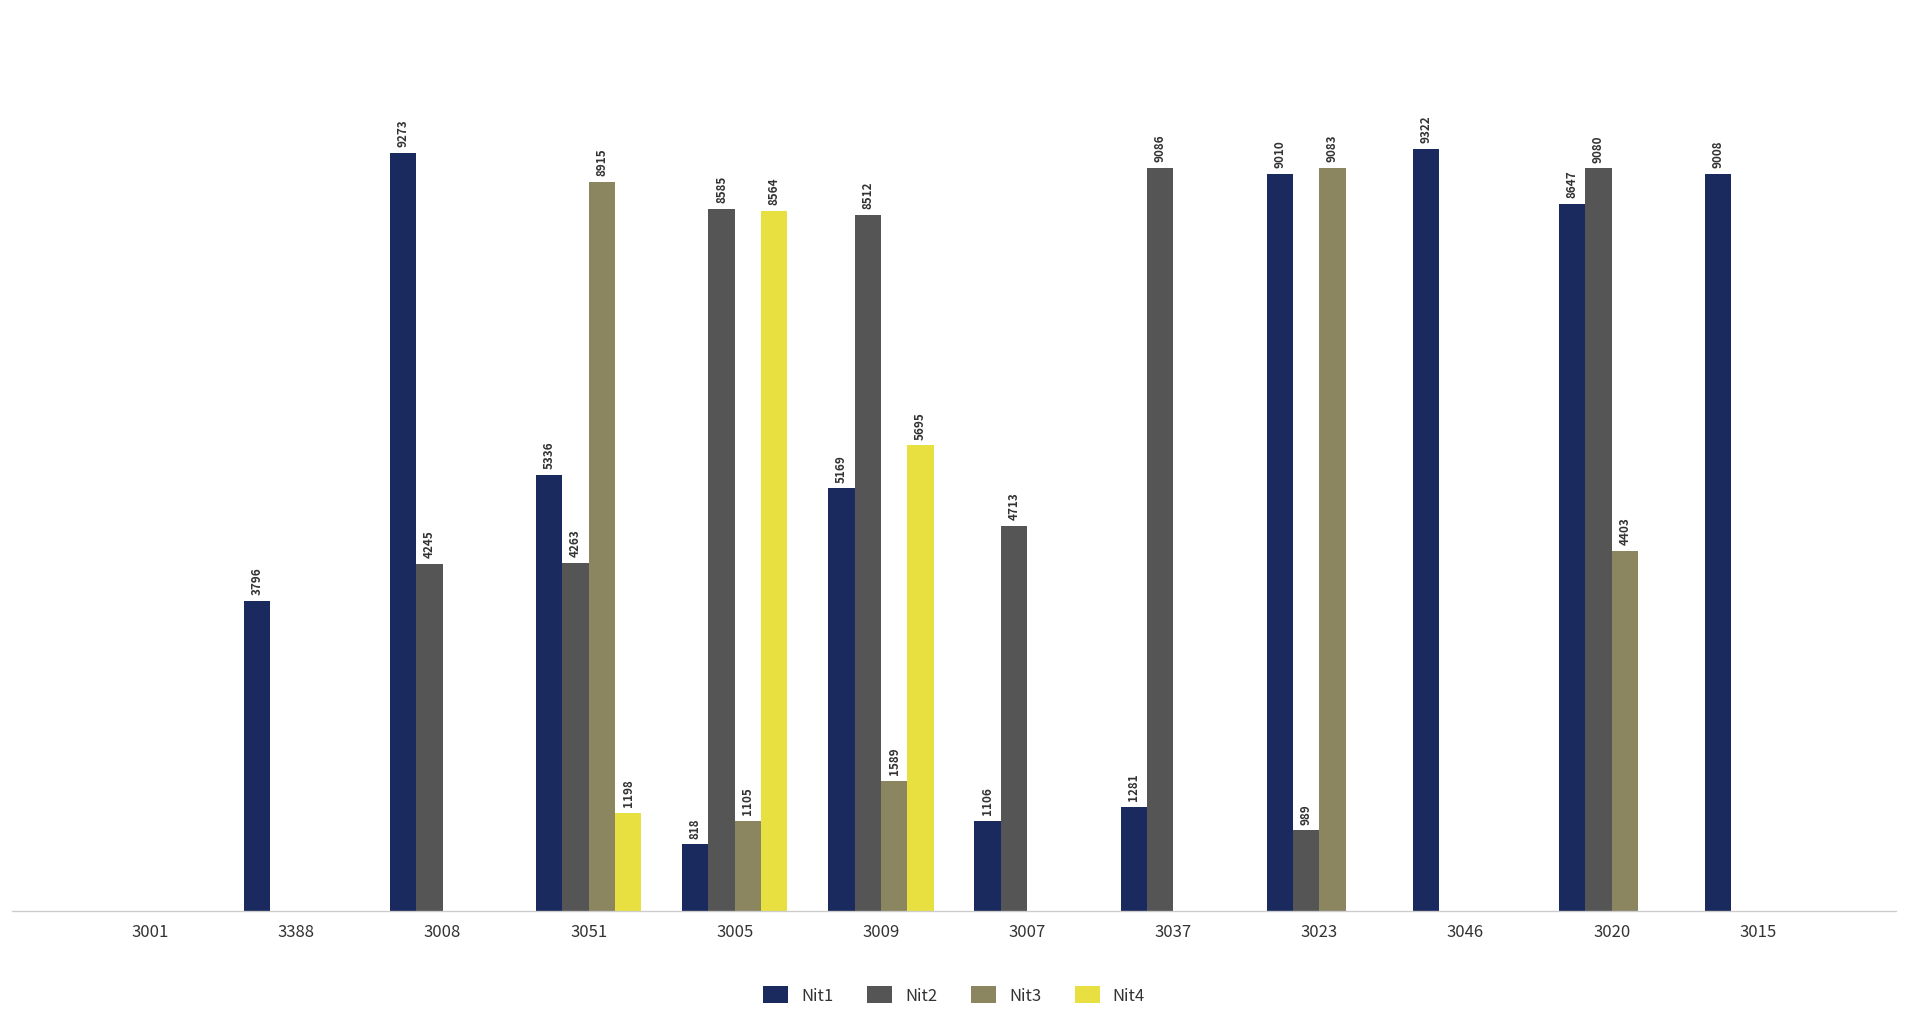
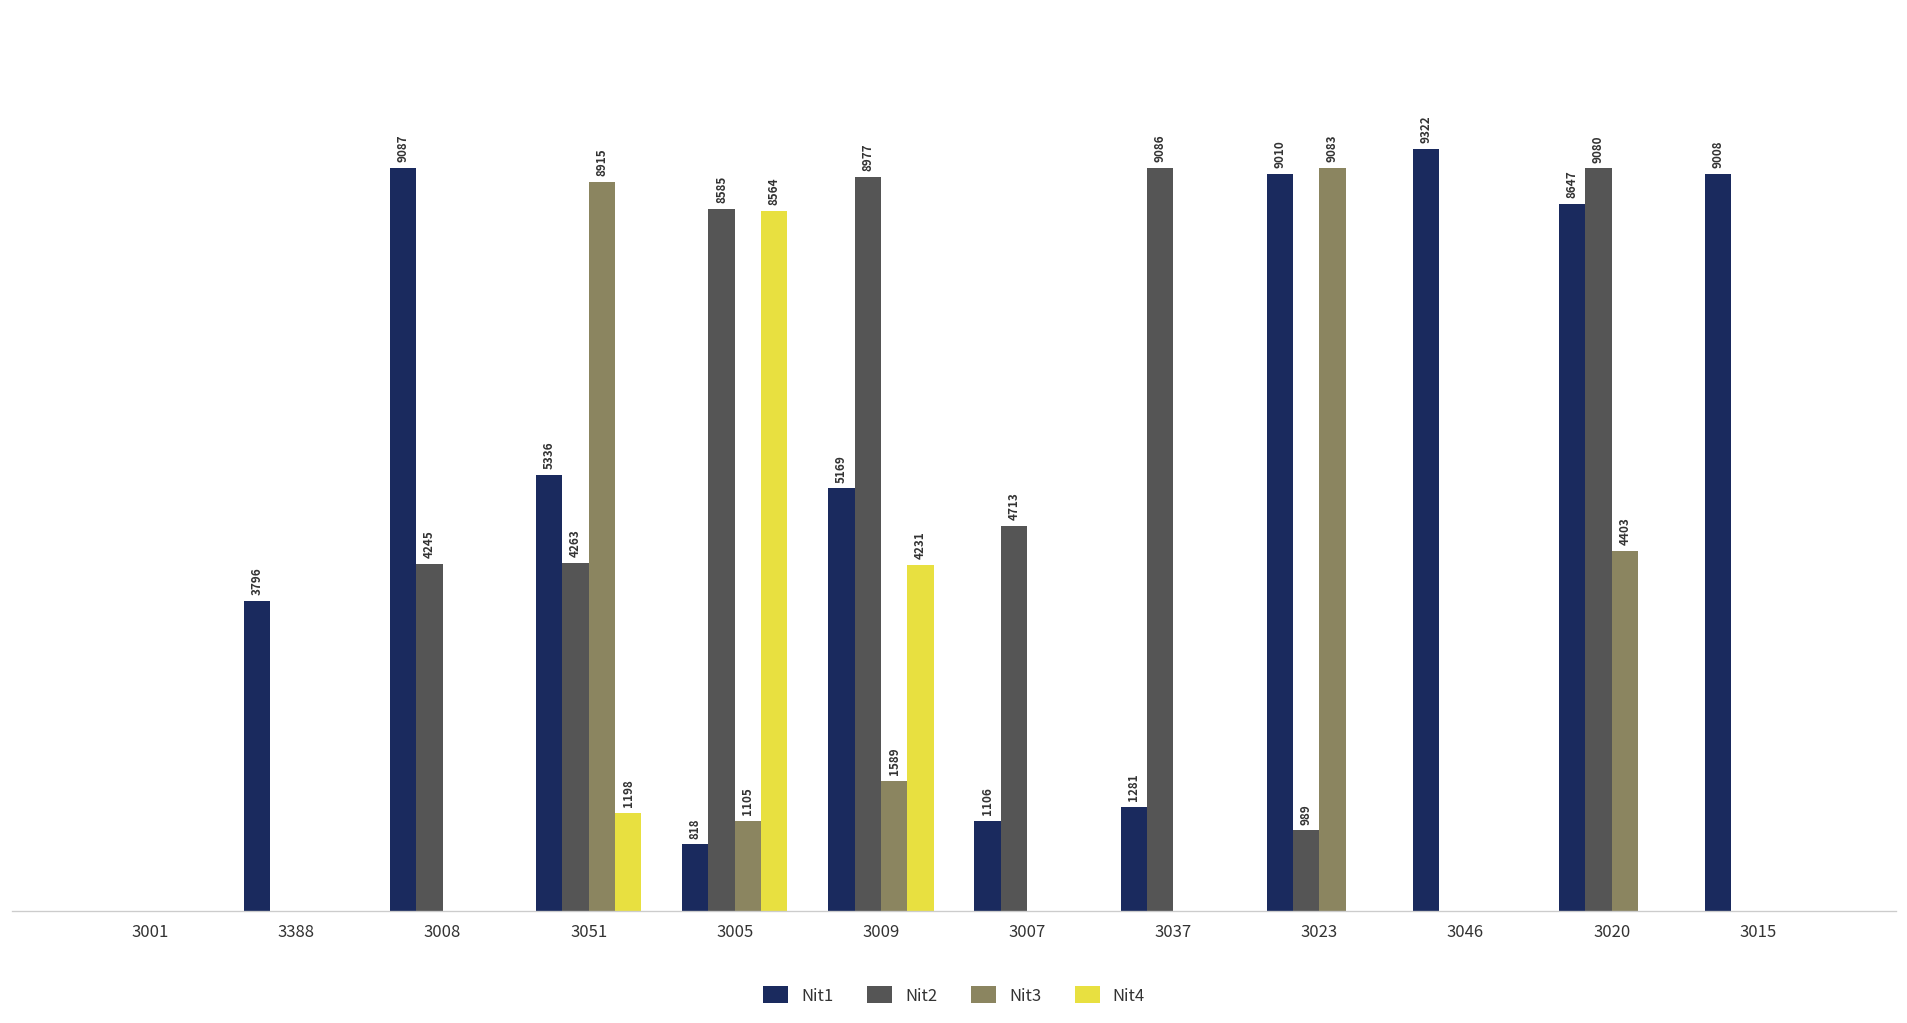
  {
    "Nit1": {
      "3388": 3796,
-     "3008": 9273,
+     "3008": 9087,
      "3051": 5336,
      "3005": 818,
      "3009": 5169,
      "3007": 1106,
      "3037": 1281,
      "3023": 9010,
      "3046": 9322,
      "3020": 8647,
      "3015": 9008
    },
    "Nit2": {
      "3008": 4245,
      "3051": 4263,
      "3005": 8585,
-     "3009": 8512,
+     "3009": 8977,
      "3007": 4713,
      "3037": 9086,
      "3023": 989,
      "3020": 9080
    },
    "Nit3": {
      "3051": 8915,
      "3005": 1105,
      "3009": 1589,
      "3023": 9083,
      "3020": 4403
    },
    "Nit4": {
      "3051": 1198,
      "3005": 8564,
-     "3009": 5695
+     "3009": 4231
    }
  }
